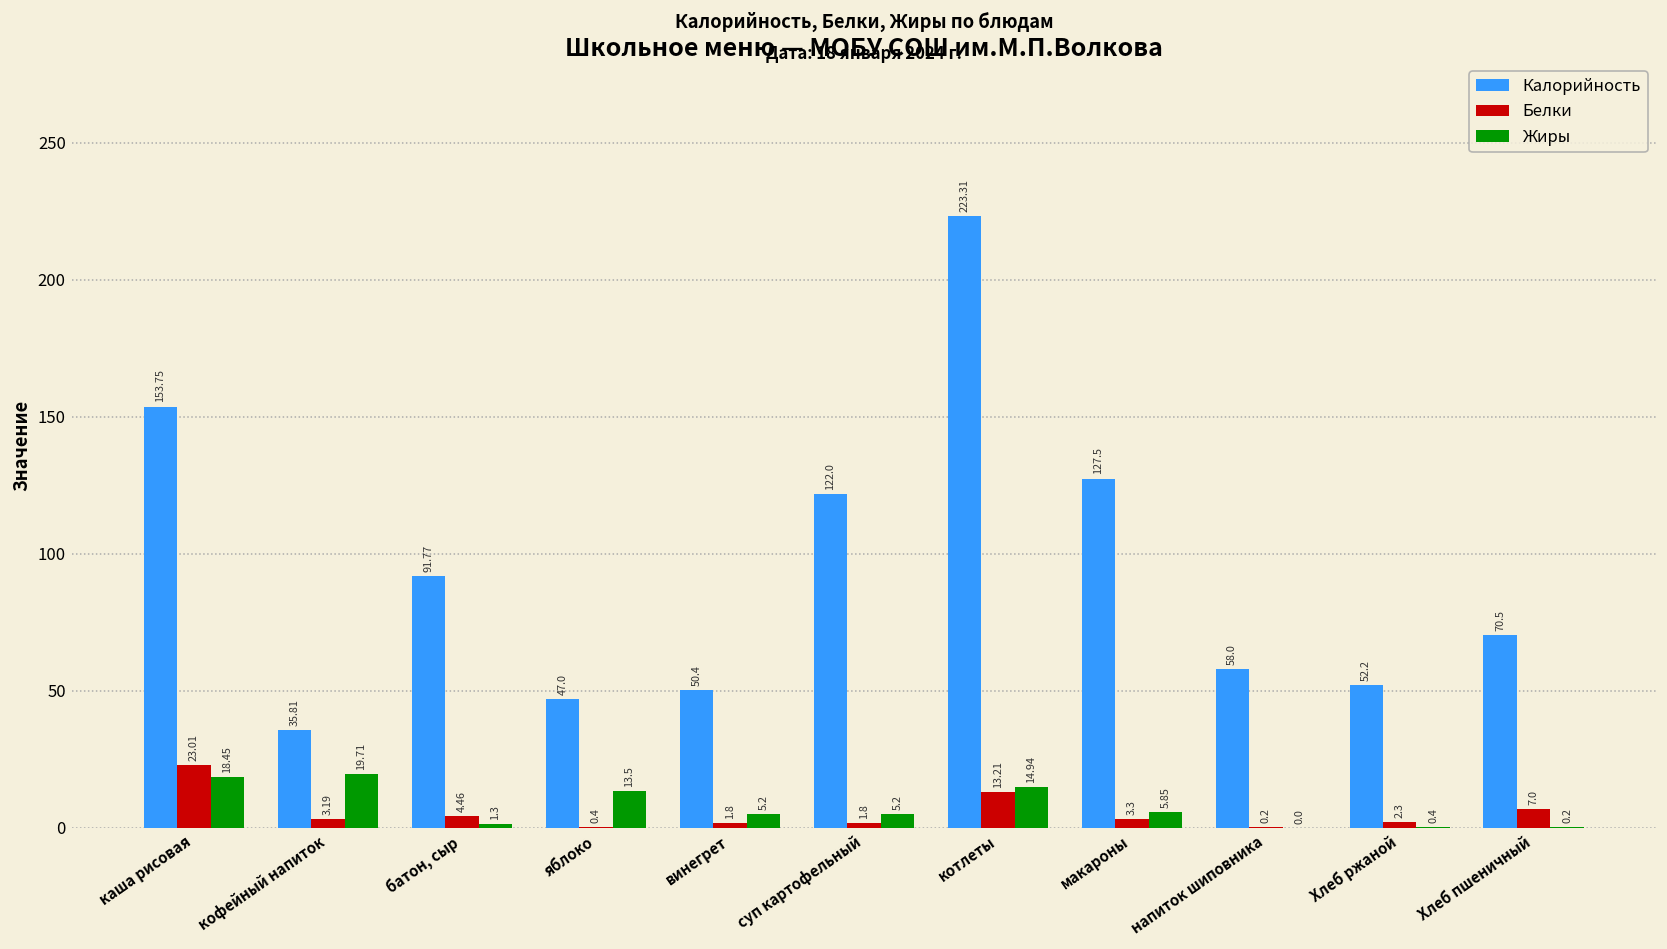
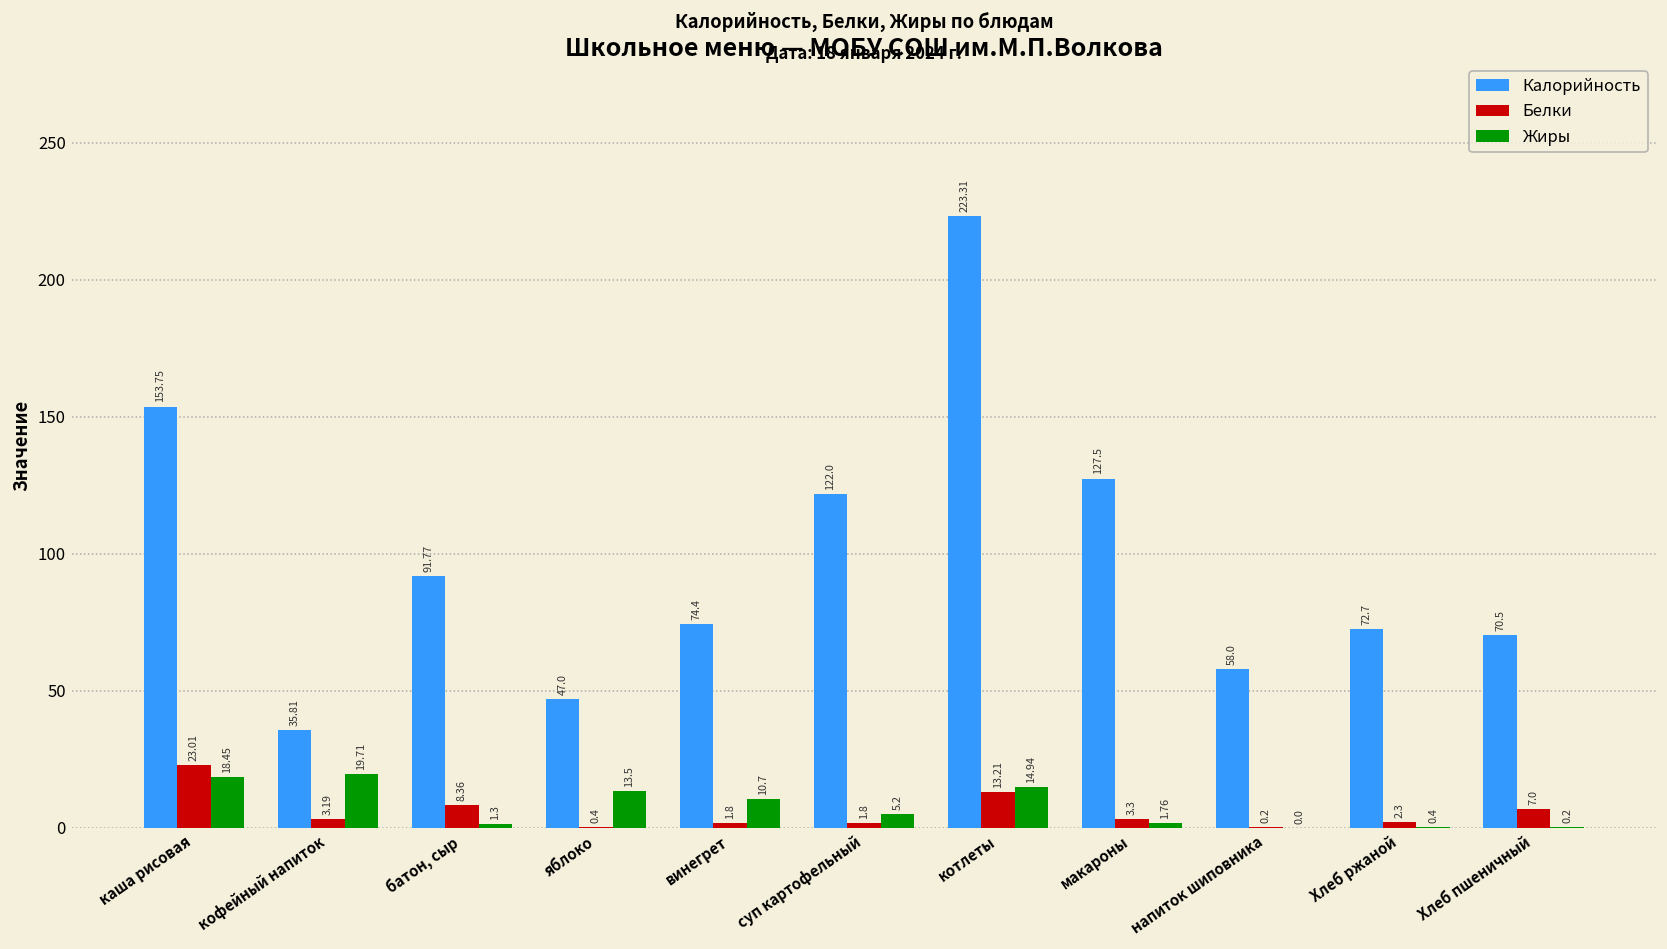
  {
    "Калорийность": {
      "каша рисовая": 153.75,
      "кофейный напиток": 35.81,
      "батон, сыр": 91.77,
      "яблоко": 47.0,
-     "винегрет": 50.4,
+     "винегрет": 74.4,
      "суп картофельный": 122.0,
      "котлеты": 223.31,
      "макароны": 127.5,
      "напиток шиповника": 58.0,
-     "Хлеб ржаной": 52.2,
+     "Хлеб ржаной": 72.7,
      "Хлеб пшеничный": 70.5
    },
    "Белки": {
      "каша рисовая": 23.01,
      "кофейный напиток": 3.19,
-     "батон, сыр": 4.46,
+     "батон, сыр": 8.36,
      "яблоко": 0.4,
      "винегрет": 1.8,
      "суп картофельный": 1.8,
      "котлеты": 13.21,
      "макароны": 3.3,
      "напиток шиповника": 0.2,
      "Хлеб ржаной": 2.3,
      "Хлеб пшеничный": 7.0
    },
    "Жиры": {
      "каша рисовая": 18.45,
      "кофейный напиток": 19.71,
      "батон, сыр": 1.3,
      "яблоко": 13.5,
-     "винегрет": 5.2,
+     "винегрет": 10.7,
      "суп картофельный": 5.2,
      "котлеты": 14.94,
-     "макароны": 5.85,
+     "макароны": 1.76,
      "напиток шиповника": 0.0,
      "Хлеб ржаной": 0.4,
      "Хлеб пшеничный": 0.2
    }
  }
